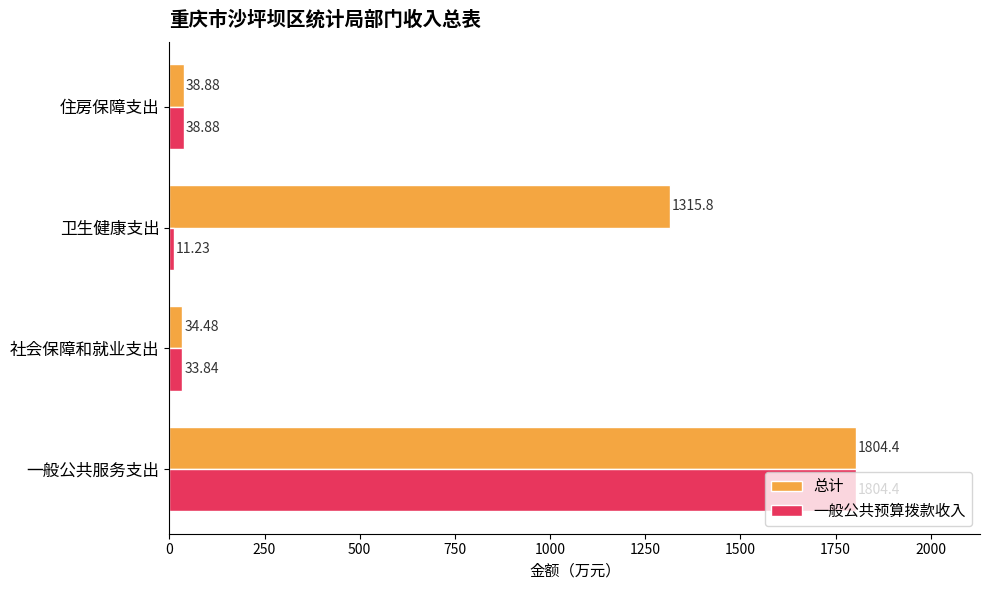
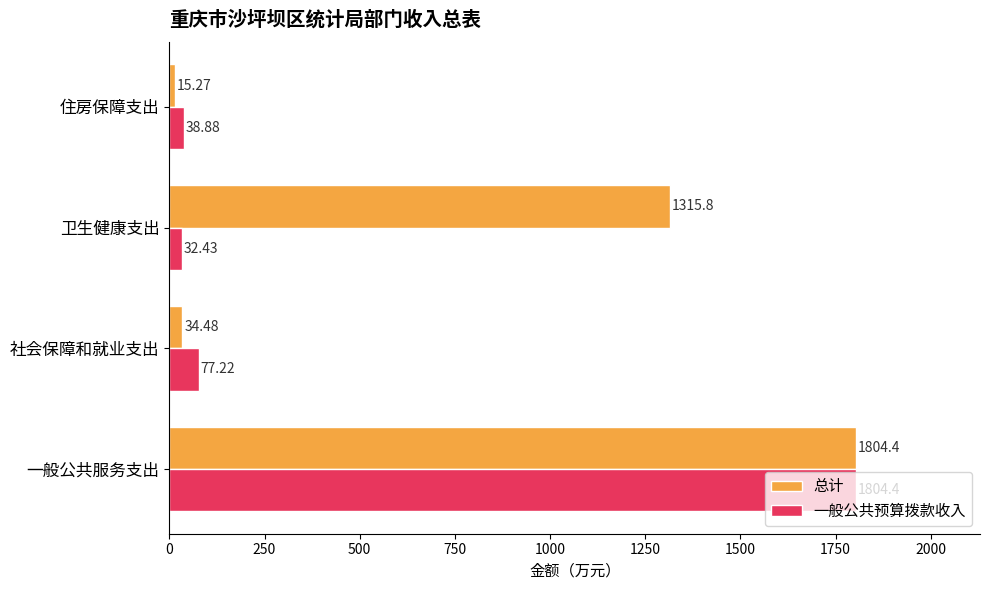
  {
    "总计": {
-     "住房保障支出": 38.88,
+     "住房保障支出": 15.27,
      "卫生健康支出": 1315.8,
      "社会保障和就业支出": 34.48,
      "一般公共服务支出": 1804.4
    },
    "一般公共预算拨款收入": {
      "住房保障支出": 38.88,
-     "卫生健康支出": 11.23,
-     "社会保障和就业支出": 33.84
+     "卫生健康支出": 32.43,
+     "社会保障和就业支出": 77.22
    }
  }
